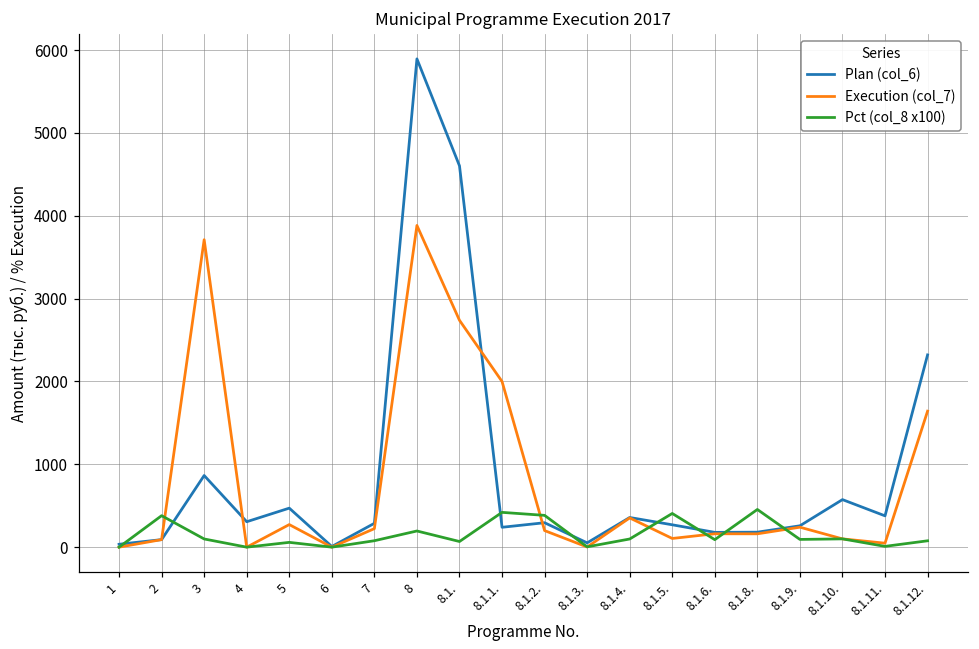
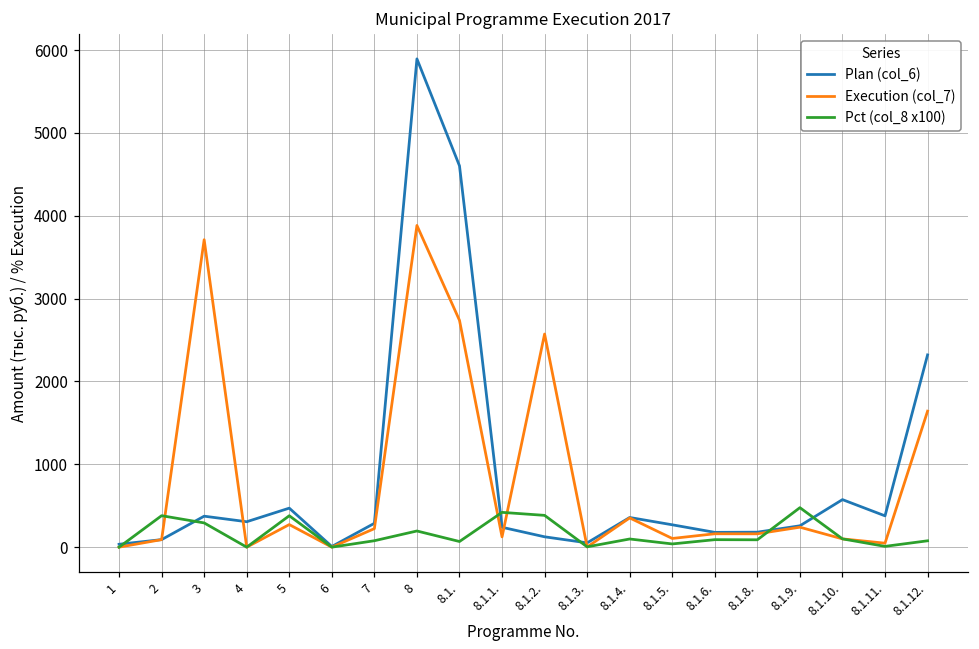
  {
    "Plan (col_6)": {
      "1": 0,
-     "3": 900,
+     "3": 400,
      "4": 300,
      "5": 500,
      "7": 300,
      "8": 5900,
      "8.1.": 4600,
      "8.1.1.": 200,
-     "8.1.2.": 300,
+     "8.1.2.": 100,
      "8.1.3.": 100,
      "8.1.5.": 300,
      "8.1.10.": 600,
      "8.1.11.": 400,
      "8.1.12.": 2300
    },
    "Execution (col_7)": {
      "3": 3700,
      "5": 300,
      "7": 200,
      "8": 3900,
      "8.1.": 2700,
-     "8.1.1.": 2000,
-     "8.1.2.": 200,
+     "8.1.1.": 100,
+     "8.1.2.": 2600,
      "8.1.5.": 100,
      "8.1.11.": 0,
      "8.1.12.": 1600
    },
    "Pct (col_8 x100)": {
      "2": 400,
-     "3": 100,
-     "5": 100,
+     "3": 300,
+     "5": 400,
      "7": 100,
      "8": 200,
      "8.1.": 100,
      "8.1.1.": 400,
      "8.1.2.": 400,
      "8.1.4.": 100,
-     "8.1.5.": 400,
+     "8.1.5.": 0,
      "8.1.6.": 100,
-     "8.1.8.": 500,
-     "8.1.9.": 100,
+     "8.1.8.": 100,
+     "8.1.9.": 500,
      "8.1.11.": 0,
      "8.1.12.": 100
    }
  }
